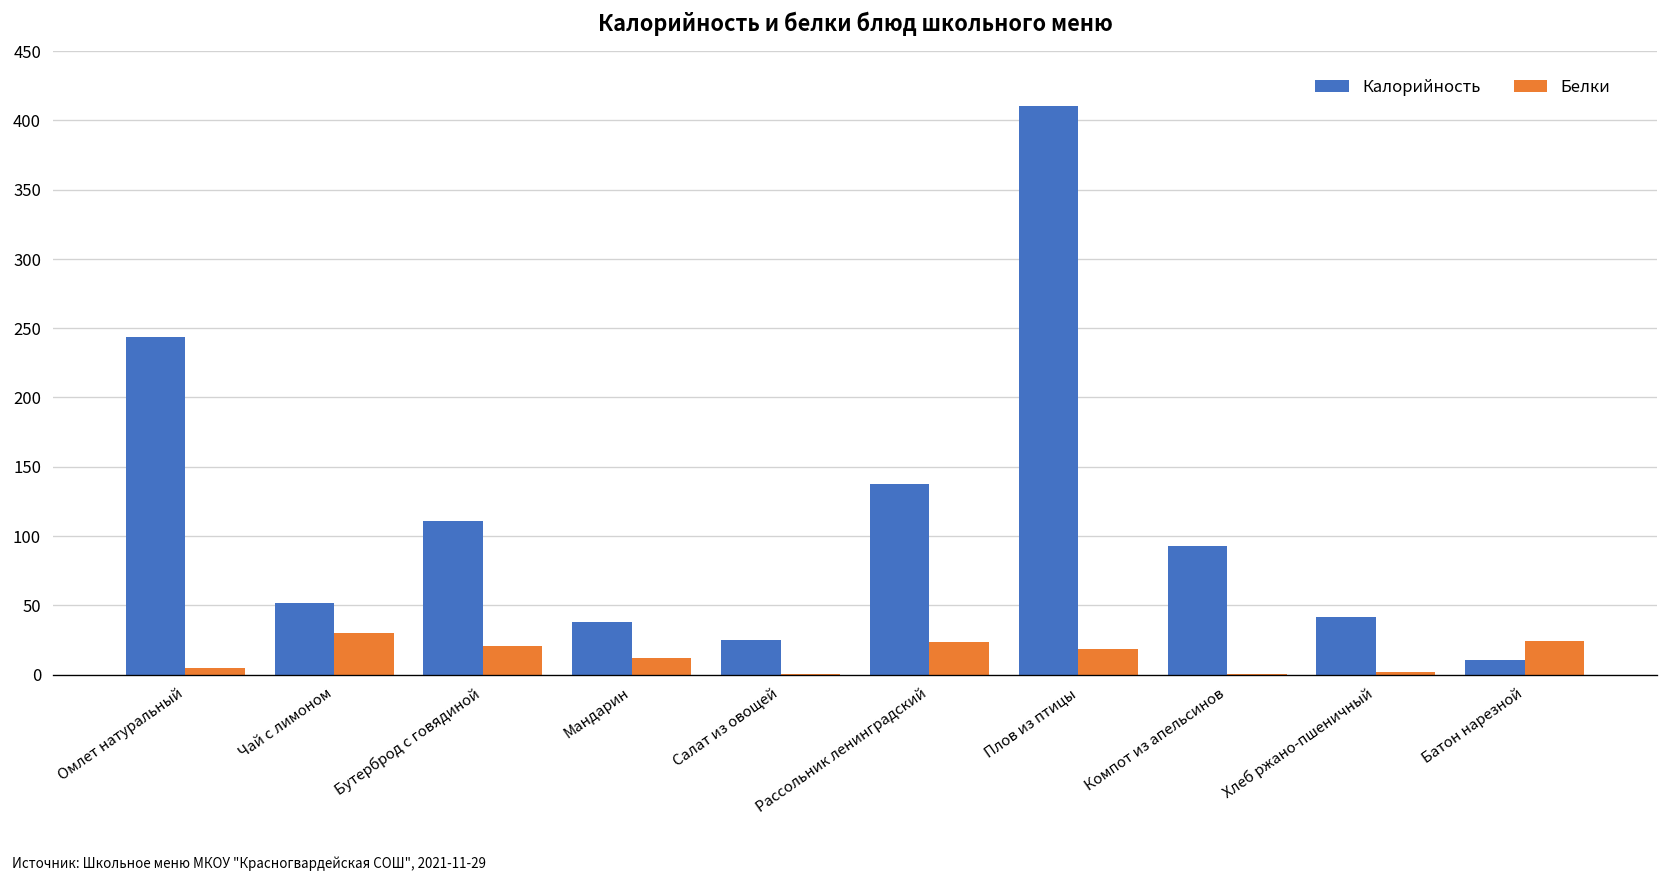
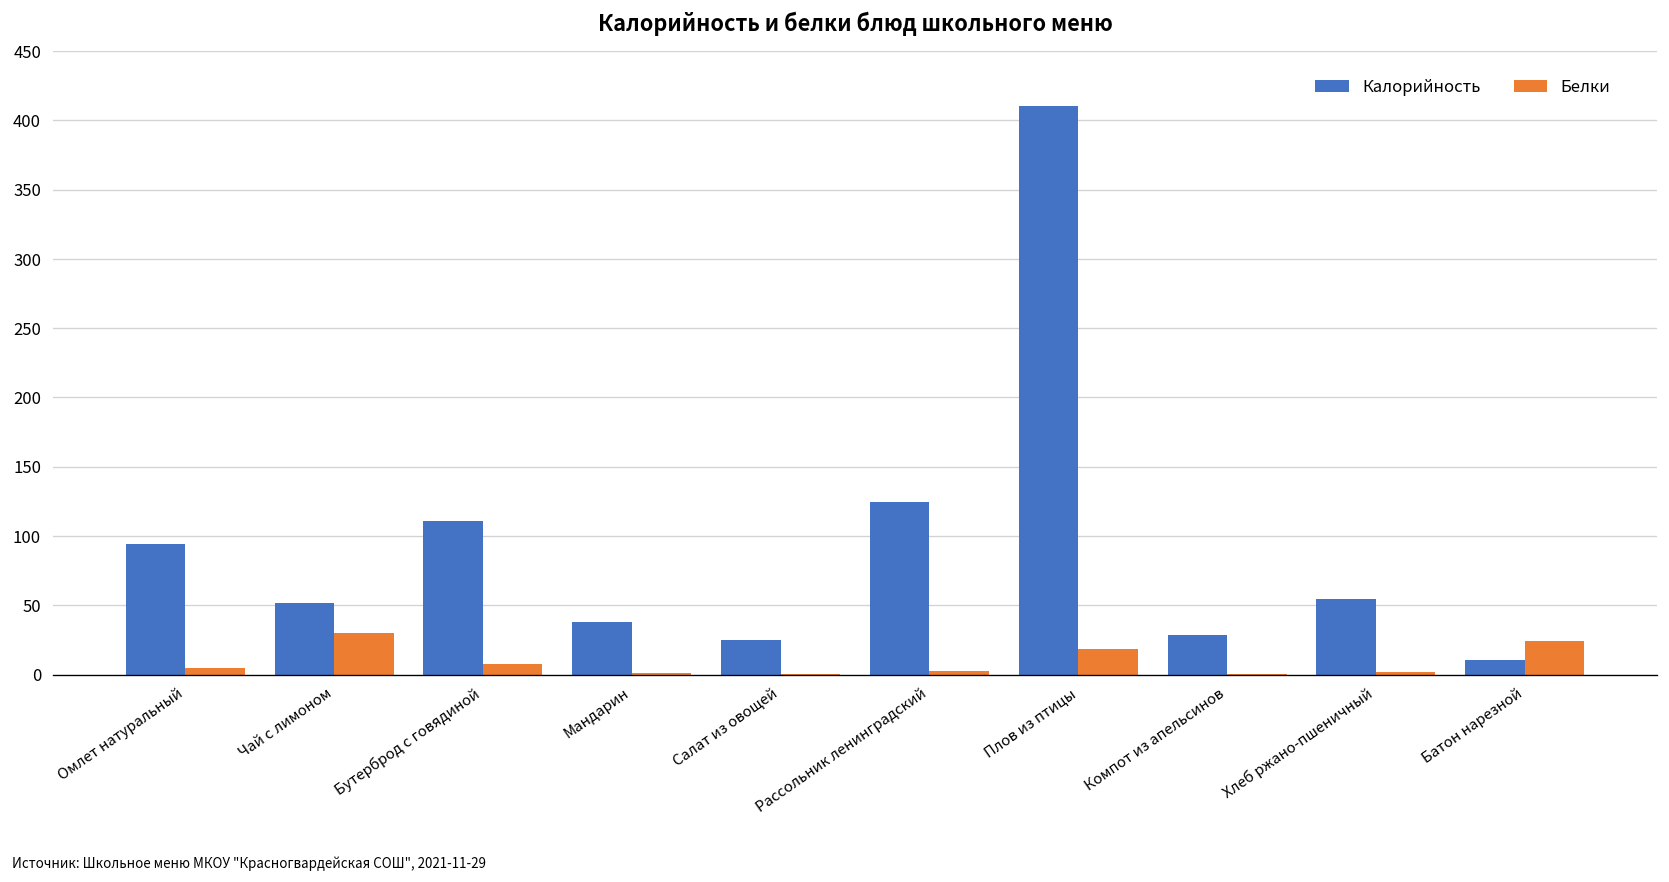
  {
    "Калорийность": {
-     "Омлет натуральный": 244,
+     "Омлет натуральный": 95,
      "Чай с лимоном": 52,
      "Бутерброд с говядиной": 111,
      "Мандарин": 38,
      "Салат из овощей": 25,
-     "Рассольник ленинградский": 138,
+     "Рассольник ленинградский": 125,
      "Плов из птицы": 410,
-     "Компот из апельсинов": 93,
-     "Хлеб ржано-пшеничный": 42,
+     "Компот из апельсинов": 29,
+     "Хлеб ржано-пшеничный": 54,
      "Батон нарезной": 11
    },
    "Белки": {
      "Омлет натуральный": 5,
      "Чай с лимоном": 30,
-     "Бутерброд с говядиной": 21,
-     "Мандарин": 12,
-     "Рассольник ленинградский": 23,
+     "Бутерброд с говядиной": 8,
+     "Мандарин": 1,
+     "Рассольник ленинградский": 2,
      "Плов из птицы": 18,
      "Батон нарезной": 24
    }
  }
